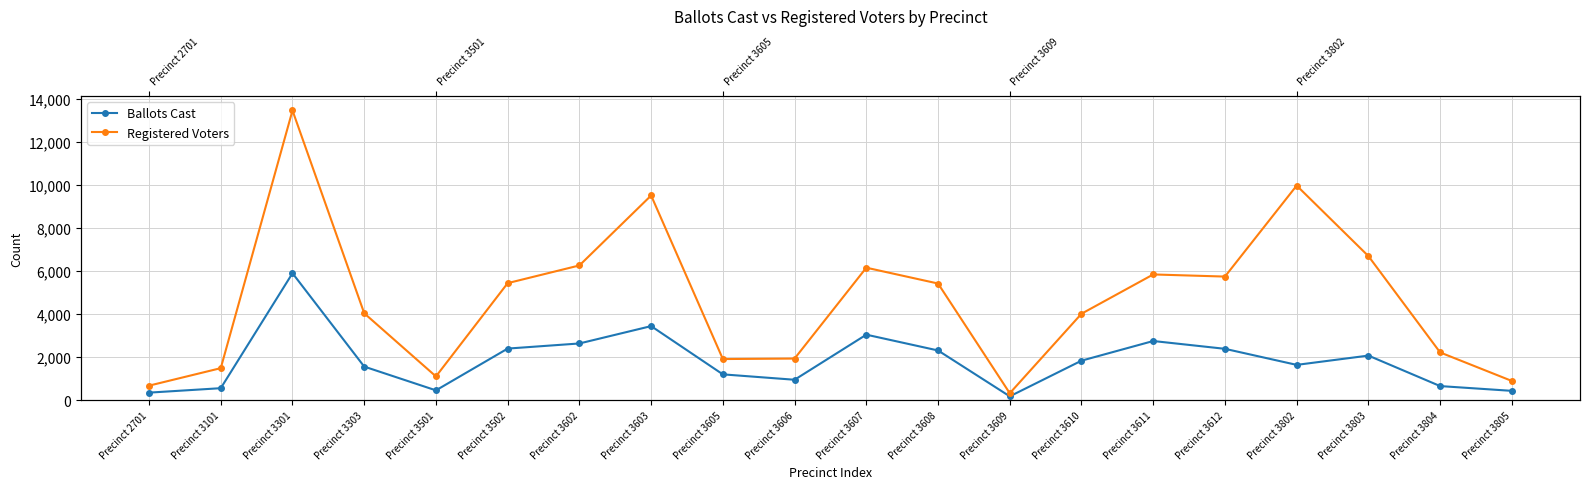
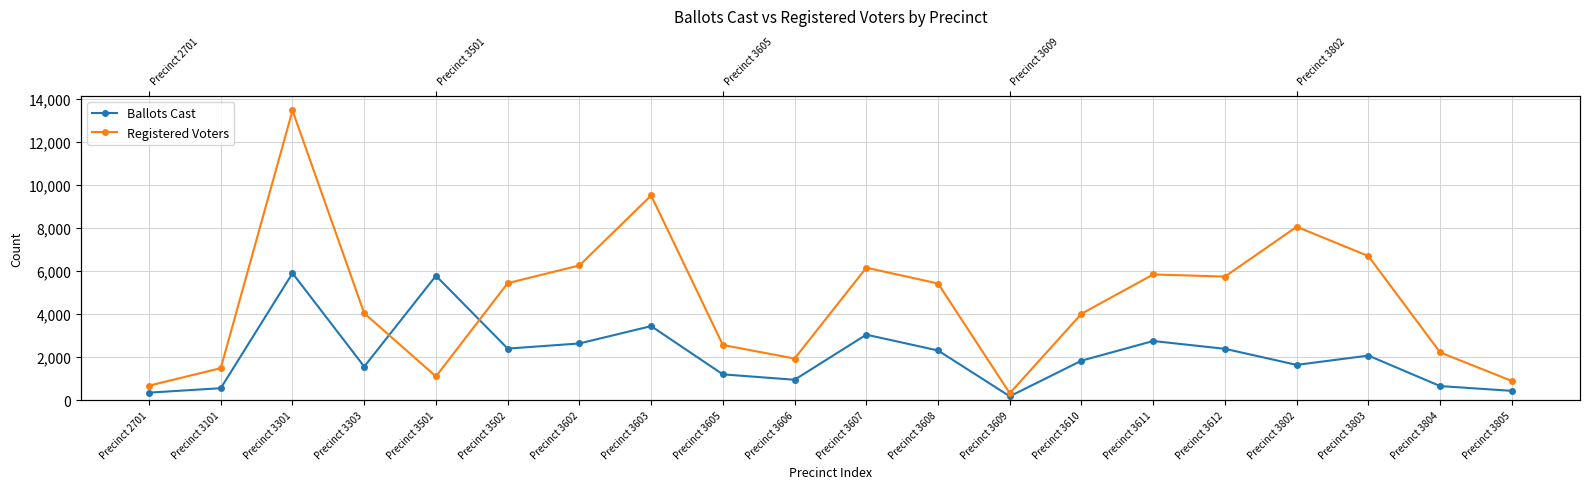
  {
    "Ballots Cast": {
      "Precinct 2701": "300",
      "Precinct 3101": "600",
      "Precinct 3301": "5,900",
      "Precinct 3303": "1,600",
-     "Precinct 3501": "500",
+     "Precinct 3501": "5,800",
      "Precinct 3502": "2,400",
      "Precinct 3602": "2,600",
      "Precinct 3603": "3,400",
      "Precinct 3605": "1,200",
      "Precinct 3606": "900",
      "Precinct 3607": "3,000",
      "Precinct 3608": "2,300",
      "Precinct 3609": "200",
      "Precinct 3610": "1,800",
      "Precinct 3611": "2,700",
      "Precinct 3612": "2,400",
      "Precinct 3802": "1,600",
      "Precinct 3803": "2,100",
      "Precinct 3804": "700",
      "Precinct 3805": "400"
    },
    "Registered Voters": {
      "Precinct 2701": "700",
      "Precinct 3101": "1,500",
      "Precinct 3301": "13,500",
      "Precinct 3303": "4,000",
      "Precinct 3501": "1,100",
      "Precinct 3502": "5,400",
      "Precinct 3602": "6,300",
      "Precinct 3603": "9,500",
-     "Precinct 3605": "1,900",
+     "Precinct 3605": "2,600",
      "Precinct 3606": "1,900",
      "Precinct 3607": "6,200",
      "Precinct 3608": "5,400",
      "Precinct 3609": "300",
      "Precinct 3610": "4,000",
      "Precinct 3611": "5,800",
      "Precinct 3612": "5,700",
-     "Precinct 3802": "10,000",
+     "Precinct 3802": "8,100",
      "Precinct 3803": "6,700",
      "Precinct 3804": "2,200",
      "Precinct 3805": "900"
    }
  }
